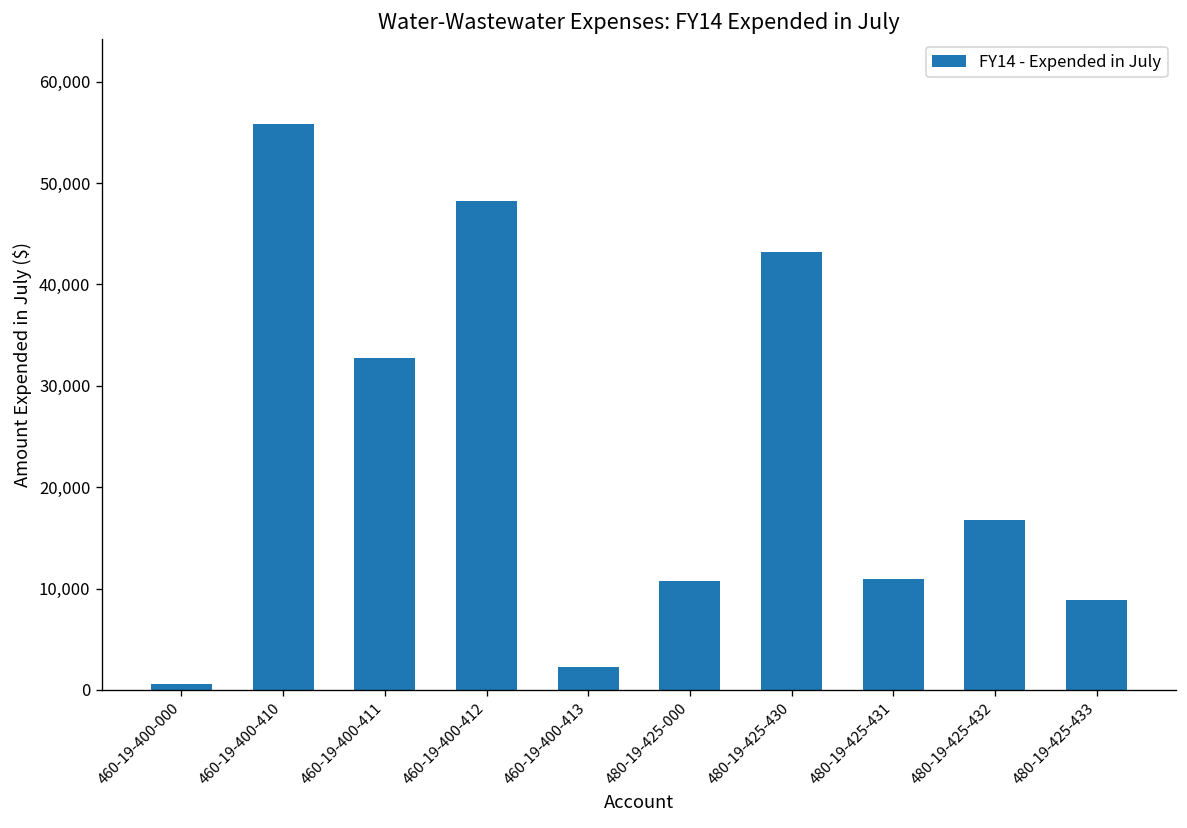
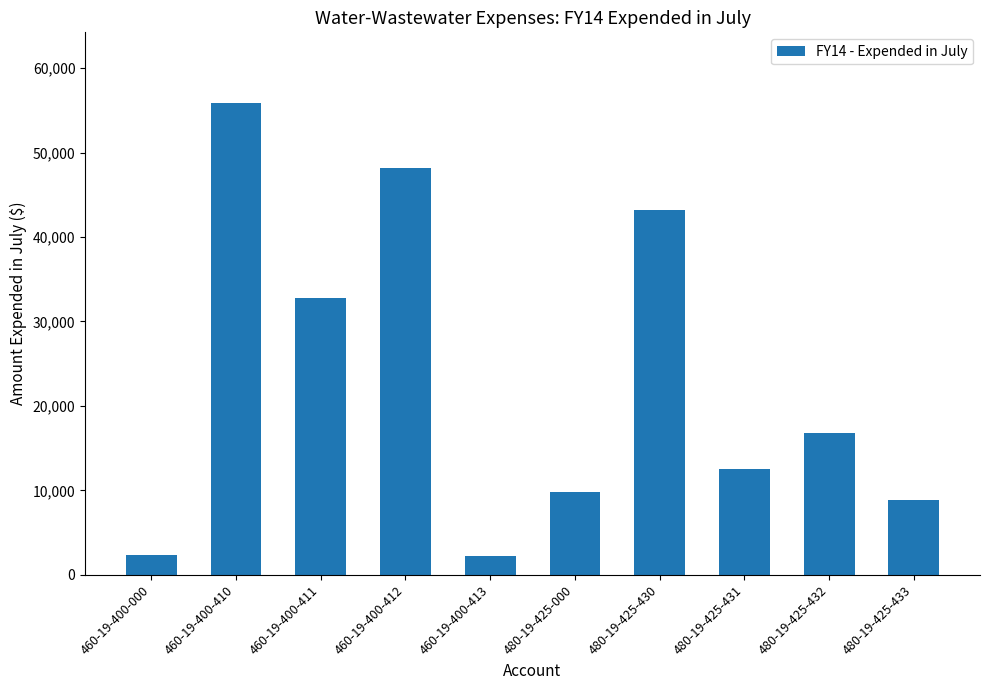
  {
-   "460-19-400-000": "1,000",
+   "460-19-400-000": "2,000",
    "460-19-400-410": "56,000",
    "460-19-400-411": "33,000",
    "460-19-400-412": "48,000",
    "460-19-400-413": "2,000",
-   "480-19-425-000": "11,000",
+   "480-19-425-000": "10,000",
    "480-19-425-430": "43,000",
-   "480-19-425-431": "11,000",
+   "480-19-425-431": "13,000",
    "480-19-425-432": "17,000",
    "480-19-425-433": "9,000"
  }
